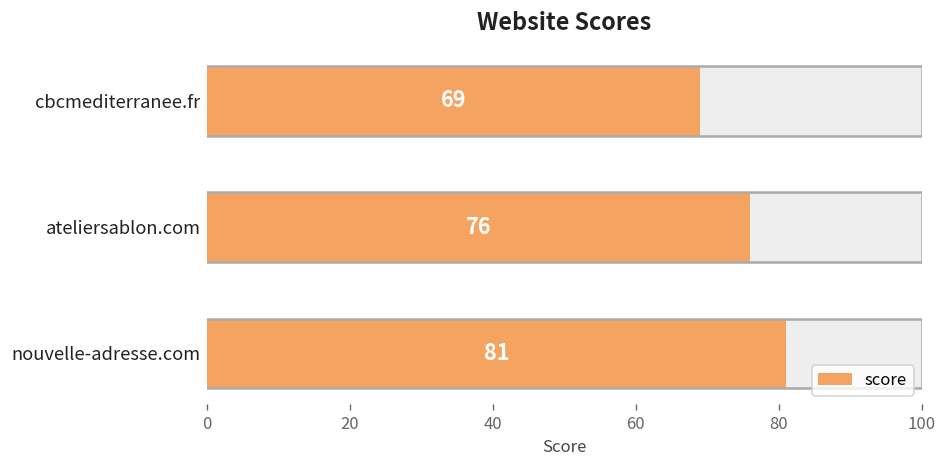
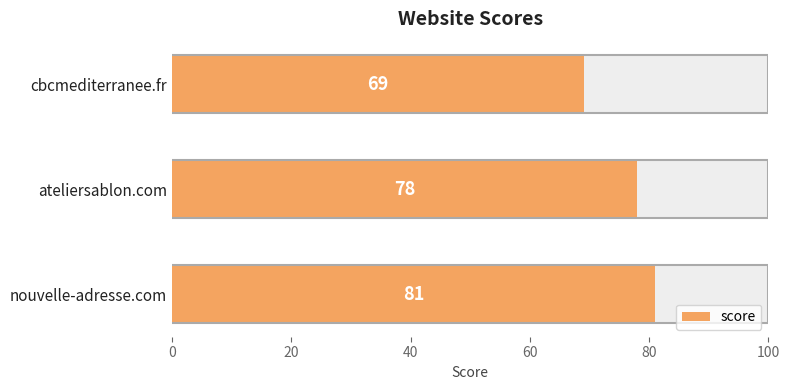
  {
    "score": {
-     "ateliersablon.com": 76
+     "ateliersablon.com": 78
    }
  }
